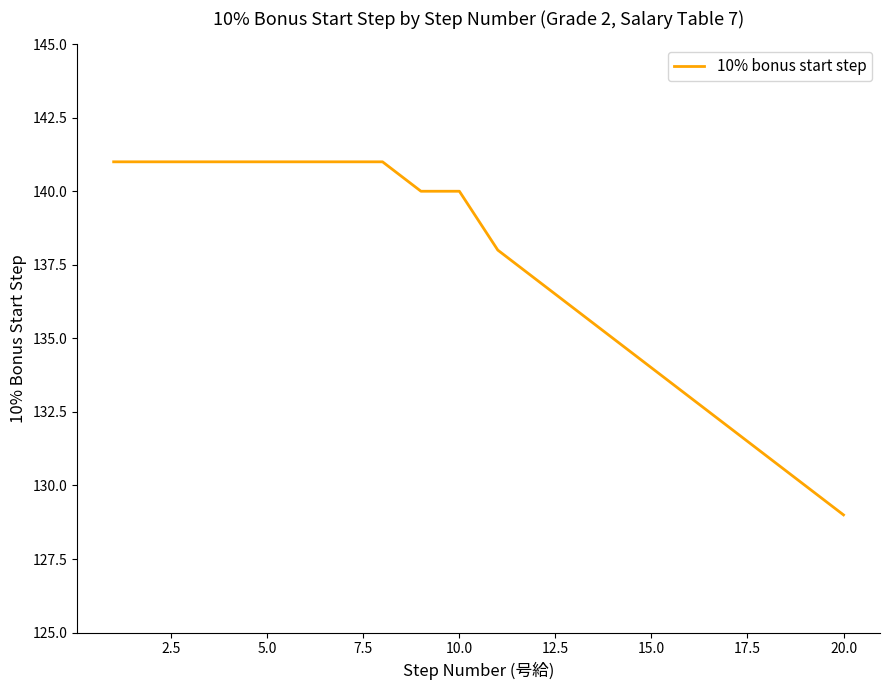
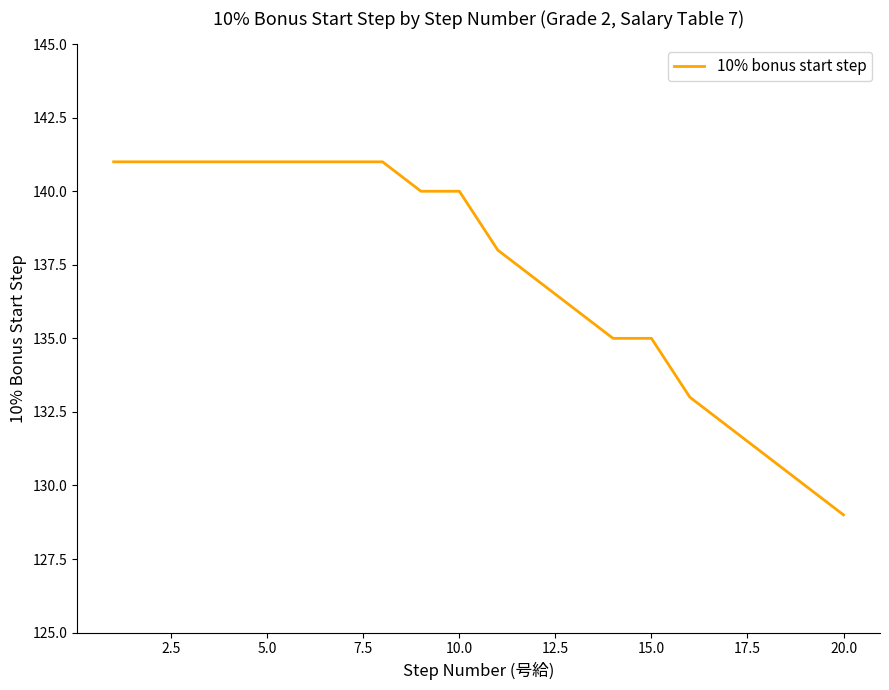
  {
    "5.0": 141,
    "10.0": 140,
-   "15.0": 134,
+   "15.0": 135,
    "20.0": 129
  }
